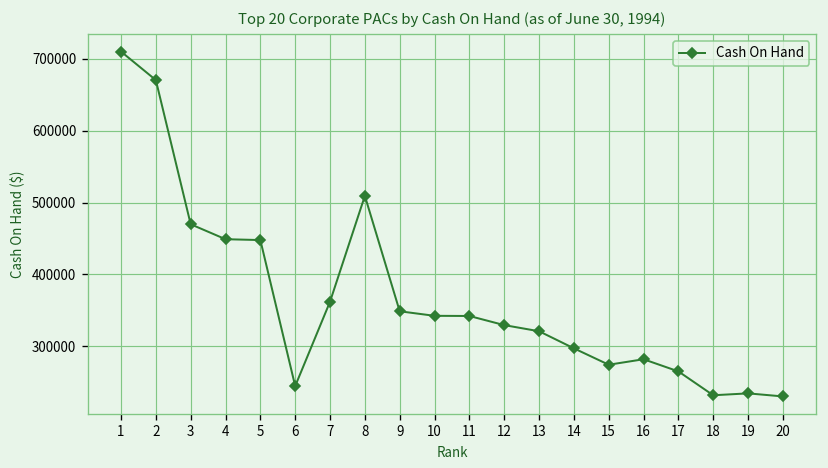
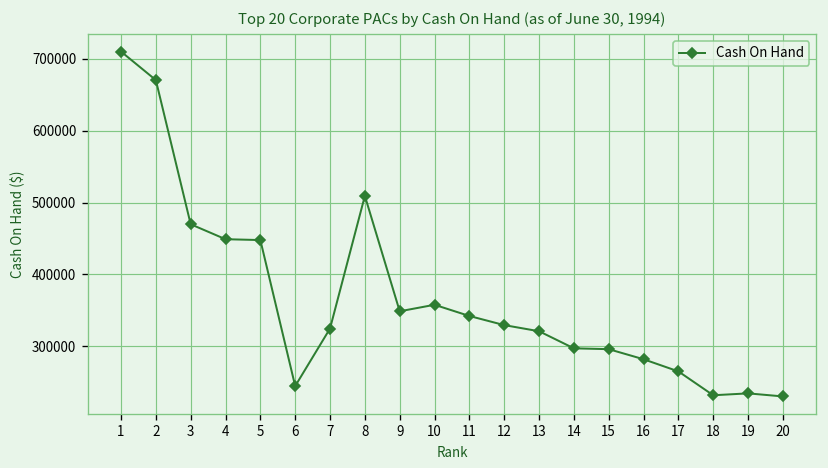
  {
    "1": 710000,
    "2": 670000,
    "3": 470000,
    "4": 450000,
    "5": 450000,
    "6": 240000,
-   "7": 360000,
+   "7": 320000,
    "8": 510000,
    "9": 350000,
-   "10": 340000,
+   "10": 360000,
    "11": 340000,
    "12": 330000,
    "13": 320000,
    "14": 300000,
-   "15": 270000,
+   "15": 300000,
    "16": 280000,
    "17": 260000,
    "18": 230000,
    "19": 230000,
    "20": 230000
  }
